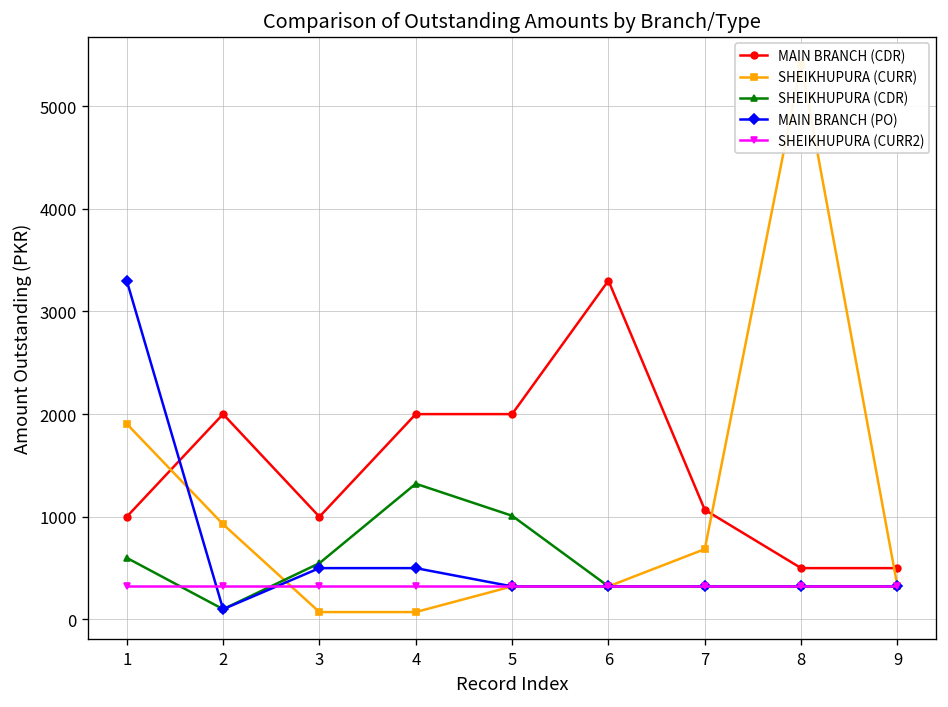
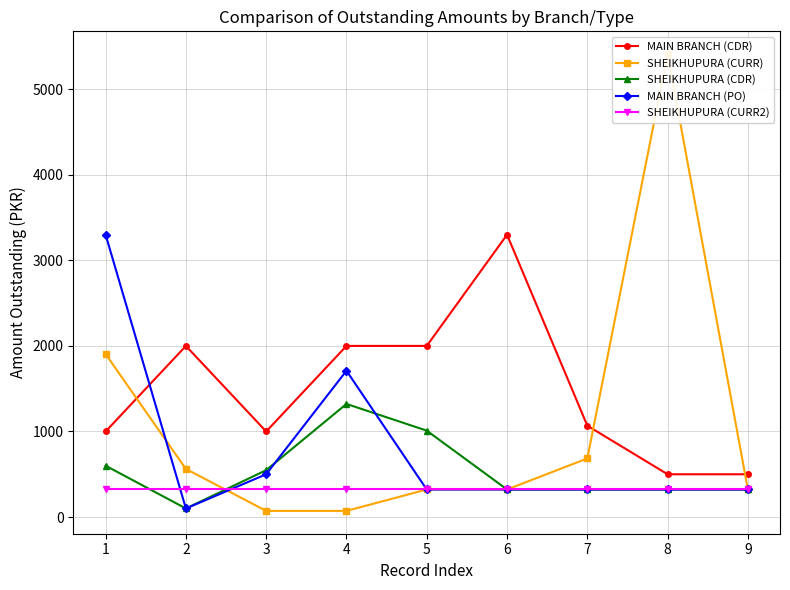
  {
    "MAIN BRANCH (CDR)": {
      "1": 1000,
      "2": 2000,
      "3": 1000,
      "4": 2000,
      "5": 2000,
      "6": 3300,
      "7": 1100,
      "8": 500,
      "9": 500
    },
    "SHEIKHUPURA (CURR)": {
      "1": 1900,
-     "2": 900,
+     "2": 600,
      "3": 100,
      "4": 100,
      "7": 700
    },
    "SHEIKHUPURA (CDR)": {
      "1": 600,
      "3": 500,
      "4": 1300,
      "5": 1000
    },
    "MAIN BRANCH (PO)": {
      "1": 3300,
      "3": 500,
-     "4": 500
+     "4": 1700
    },
    "SHEIKHUPURA (CURR2)": {
      "1": 300,
      "2": 300,
      "3": 300,
      "4": 300
    }
  }
